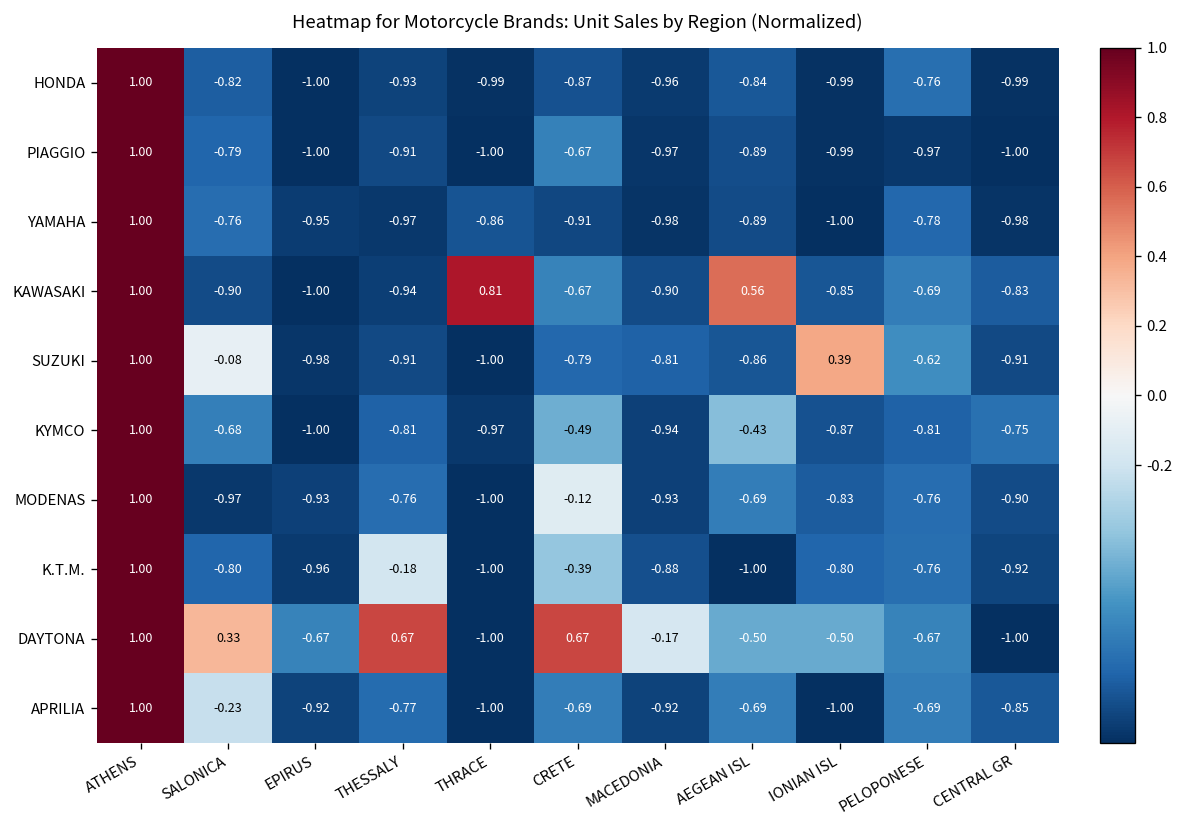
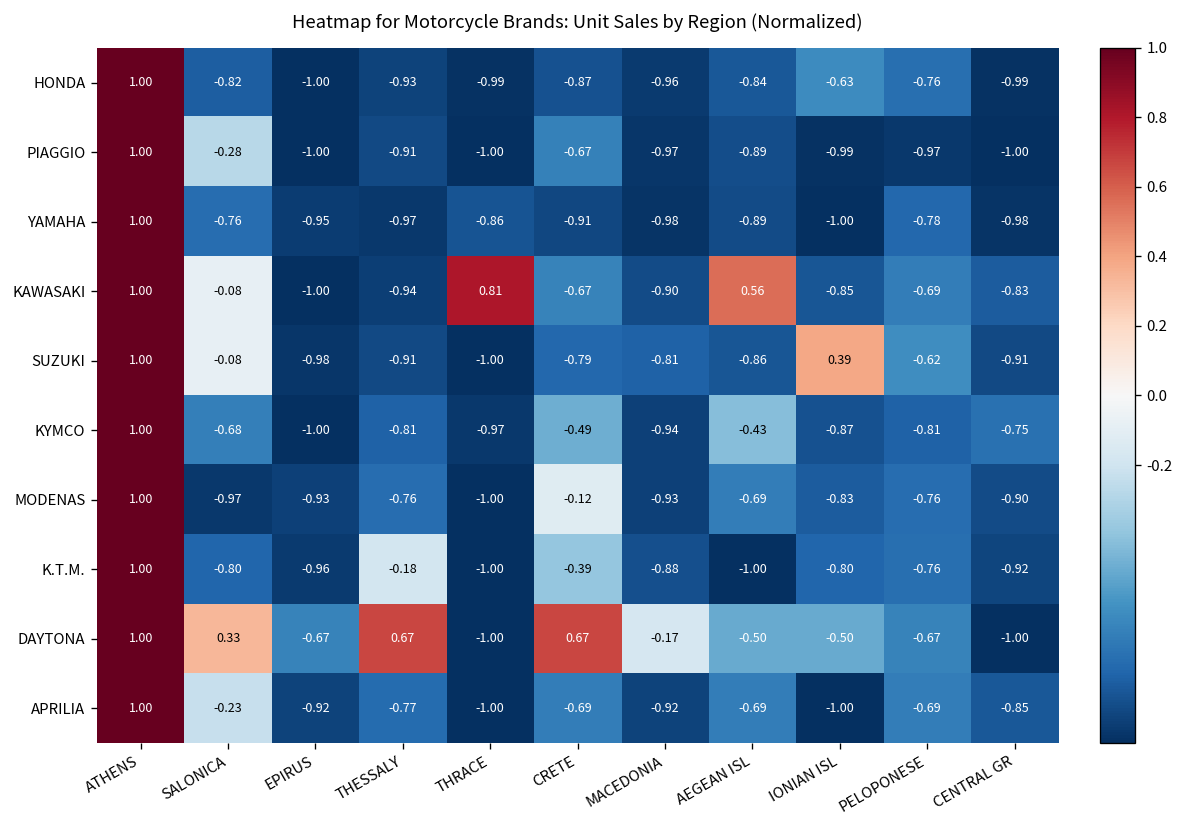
  {
    "HONDA": {
      "ATHENS": 1.00,
      "SALONICA": -0.82,
      "EPIRUS": -1.00,
      "THESSALY": -0.93,
      "THRACE": -0.99,
      "CRETE": -0.87,
      "MACEDONIA": -0.96,
      "AEGEAN ISL": -0.84,
-     "IONIAN ISL": -0.99,
+     "IONIAN ISL": -0.63,
      "PELOPONESE": -0.76,
      "CENTRAL GR": -0.99
    },
    "PIAGGIO": {
      "ATHENS": 1.00,
-     "SALONICA": -0.79,
+     "SALONICA": -0.28,
      "EPIRUS": -1.00,
      "THESSALY": -0.91,
      "THRACE": -1.00,
      "CRETE": -0.67,
      "MACEDONIA": -0.97,
      "AEGEAN ISL": -0.89,
      "IONIAN ISL": -0.99,
      "PELOPONESE": -0.97,
      "CENTRAL GR": -1.00
    },
    "YAMAHA": {
      "ATHENS": 1.00,
      "SALONICA": -0.76,
      "EPIRUS": -0.95,
      "THESSALY": -0.97,
      "THRACE": -0.86,
      "CRETE": -0.91,
      "MACEDONIA": -0.98,
      "AEGEAN ISL": -0.89,
      "IONIAN ISL": -1.00,
      "PELOPONESE": -0.78,
      "CENTRAL GR": -0.98
    },
    "KAWASAKI": {
      "ATHENS": 1.00,
-     "SALONICA": -0.90,
+     "SALONICA": -0.08,
      "EPIRUS": -1.00,
      "THESSALY": -0.94,
      "THRACE": 0.81,
      "CRETE": -0.67,
      "MACEDONIA": -0.90,
      "AEGEAN ISL": 0.56,
      "IONIAN ISL": -0.85,
      "PELOPONESE": -0.69,
      "CENTRAL GR": -0.83
    },
    "SUZUKI": {
      "ATHENS": 1.00,
      "SALONICA": -0.08,
      "EPIRUS": -0.98,
      "THESSALY": -0.91,
      "THRACE": -1.00,
      "CRETE": -0.79,
      "MACEDONIA": -0.81,
      "AEGEAN ISL": -0.86,
      "IONIAN ISL": 0.39,
      "PELOPONESE": -0.62,
      "CENTRAL GR": -0.91
    },
    "KYMCO": {
      "ATHENS": 1.00,
      "SALONICA": -0.68,
      "EPIRUS": -1.00,
      "THESSALY": -0.81,
      "THRACE": -0.97,
      "CRETE": -0.49,
      "MACEDONIA": -0.94,
      "AEGEAN ISL": -0.43,
      "IONIAN ISL": -0.87,
      "PELOPONESE": -0.81,
      "CENTRAL GR": -0.75
    },
    "MODENAS": {
      "ATHENS": 1.00,
      "SALONICA": -0.97,
      "EPIRUS": -0.93,
      "THESSALY": -0.76,
      "THRACE": -1.00,
      "CRETE": -0.12,
      "MACEDONIA": -0.93,
      "AEGEAN ISL": -0.69,
      "IONIAN ISL": -0.83,
      "PELOPONESE": -0.76,
      "CENTRAL GR": -0.90
    },
    "K.T.M.": {
      "ATHENS": 1.00,
      "SALONICA": -0.80,
      "EPIRUS": -0.96,
      "THESSALY": -0.18,
      "THRACE": -1.00,
      "CRETE": -0.39,
      "MACEDONIA": -0.88,
      "AEGEAN ISL": -1.00,
      "IONIAN ISL": -0.80,
      "PELOPONESE": -0.76,
      "CENTRAL GR": -0.92
    },
    "DAYTONA": {
      "ATHENS": 1.00,
      "SALONICA": 0.33,
      "EPIRUS": -0.67,
      "THESSALY": 0.67,
      "THRACE": -1.00,
      "CRETE": 0.67,
      "MACEDONIA": -0.17,
      "AEGEAN ISL": -0.50,
      "IONIAN ISL": -0.50,
      "PELOPONESE": -0.67,
      "CENTRAL GR": -1.00
    },
    "APRILIA": {
      "ATHENS": 1.00,
      "SALONICA": -0.23,
      "EPIRUS": -0.92,
      "THESSALY": -0.77,
      "THRACE": -1.00,
      "CRETE": -0.69,
      "MACEDONIA": -0.92,
      "AEGEAN ISL": -0.69,
      "IONIAN ISL": -1.00,
      "PELOPONESE": -0.69,
      "CENTRAL GR": -0.85
    }
  }
